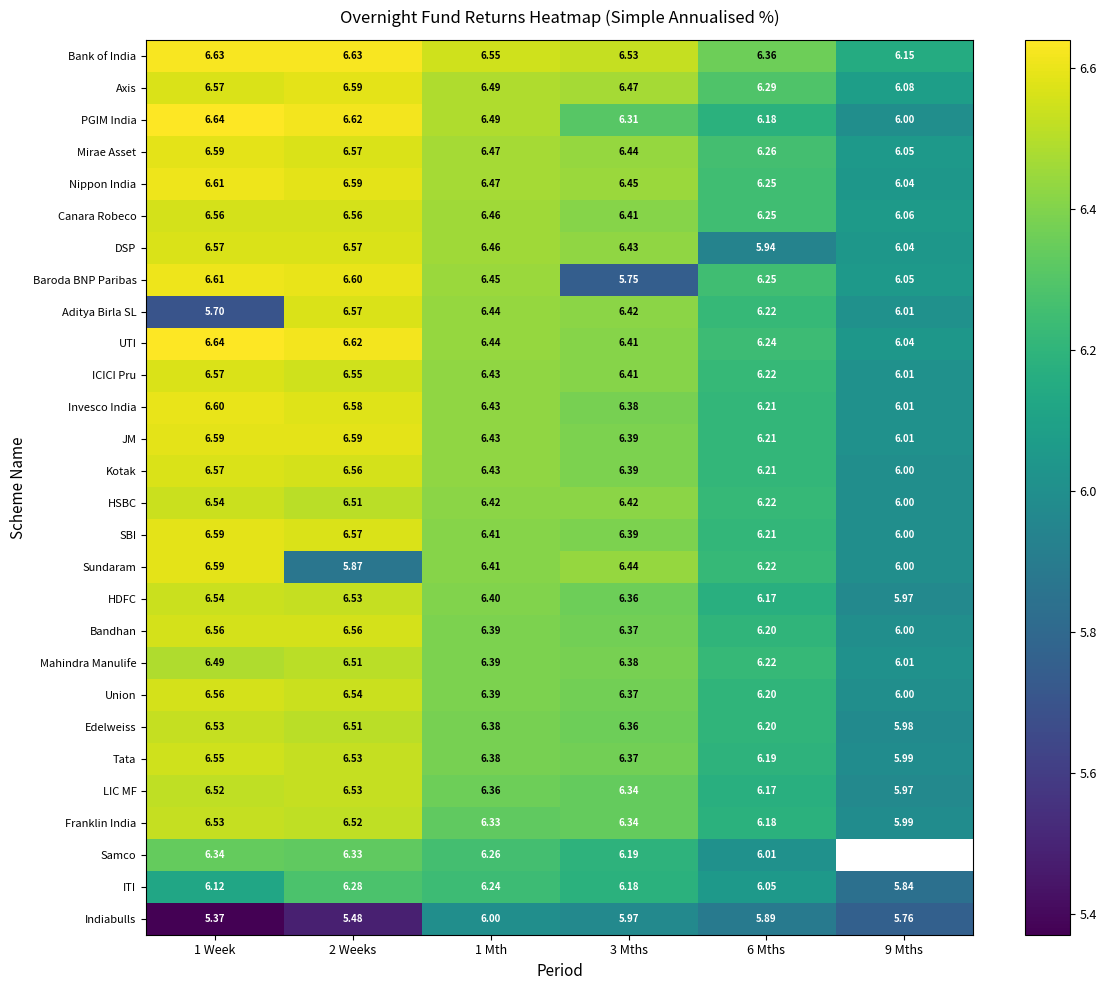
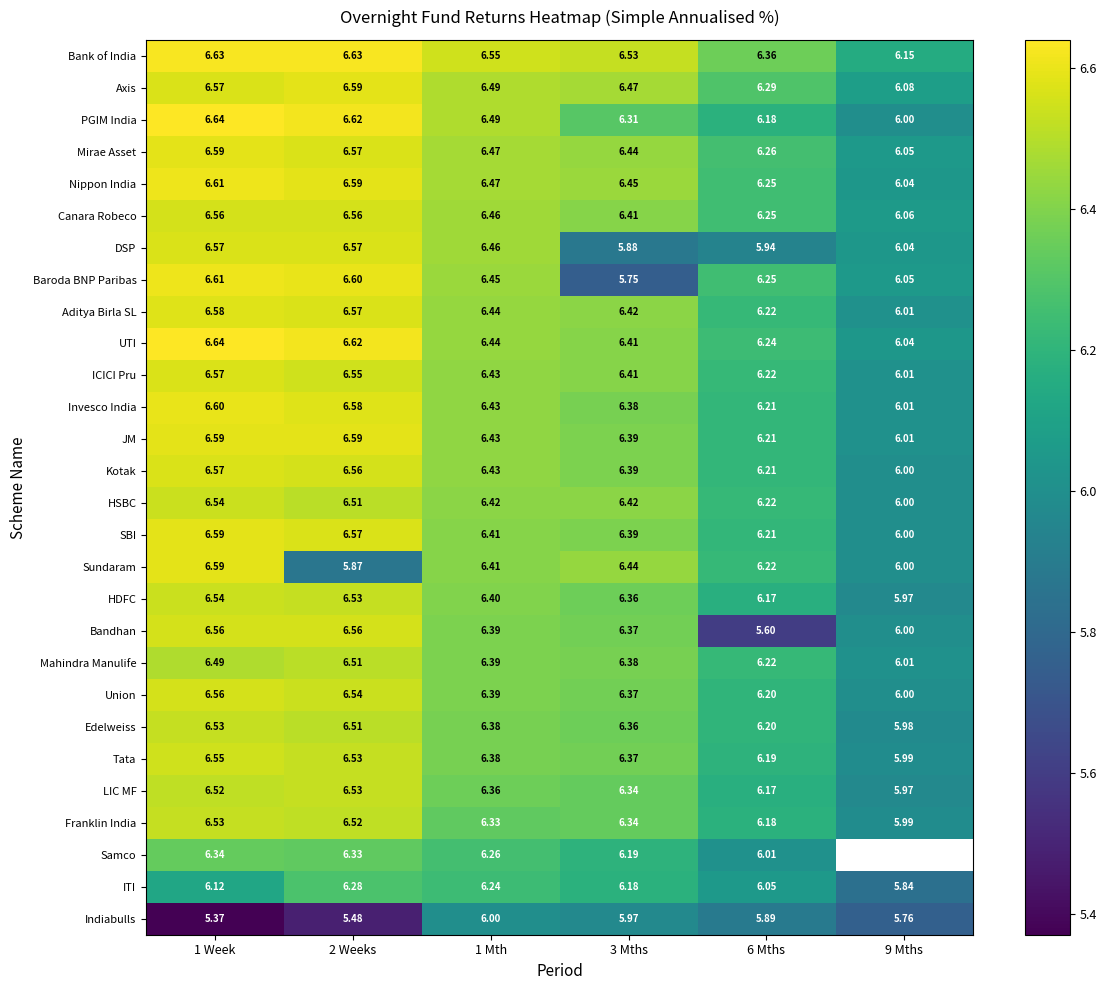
  {
    "Bank of India": {
      "1 Week": 6.63,
      "2 Weeks": 6.63,
      "1 Mth": 6.55,
      "3 Mths": 6.53,
      "6 Mths": 6.36,
      "9 Mths": 6.15
    },
    "Axis": {
      "1 Week": 6.57,
      "2 Weeks": 6.59,
      "1 Mth": 6.49,
      "3 Mths": 6.47,
      "6 Mths": 6.29,
      "9 Mths": 6.08
    },
    "PGIM India": {
      "1 Week": 6.64,
      "2 Weeks": 6.62,
      "1 Mth": 6.49,
      "3 Mths": 6.31,
      "6 Mths": 6.18,
      "9 Mths": 6.00
    },
    "Mirae Asset": {
      "1 Week": 6.59,
      "2 Weeks": 6.57,
      "1 Mth": 6.47,
      "3 Mths": 6.44,
      "6 Mths": 6.26,
      "9 Mths": 6.05
    },
    "Nippon India": {
      "1 Week": 6.61,
      "2 Weeks": 6.59,
      "1 Mth": 6.47,
      "3 Mths": 6.45,
      "6 Mths": 6.25,
      "9 Mths": 6.04
    },
    "Canara Robeco": {
      "1 Week": 6.56,
      "2 Weeks": 6.56,
      "1 Mth": 6.46,
      "3 Mths": 6.41,
      "6 Mths": 6.25,
      "9 Mths": 6.06
    },
    "DSP": {
      "1 Week": 6.57,
      "2 Weeks": 6.57,
      "1 Mth": 6.46,
-     "3 Mths": 6.43,
+     "3 Mths": 5.88,
      "6 Mths": 5.94,
      "9 Mths": 6.04
    },
    "Baroda BNP Paribas": {
      "1 Week": 6.61,
      "2 Weeks": 6.60,
      "1 Mth": 6.45,
      "3 Mths": 5.75,
      "6 Mths": 6.25,
      "9 Mths": 6.05
    },
    "Aditya Birla SL": {
-     "1 Week": 5.70,
+     "1 Week": 6.58,
      "2 Weeks": 6.57,
      "1 Mth": 6.44,
      "3 Mths": 6.42,
      "6 Mths": 6.22,
      "9 Mths": 6.01
    },
    "UTI": {
      "1 Week": 6.64,
      "2 Weeks": 6.62,
      "1 Mth": 6.44,
      "3 Mths": 6.41,
      "6 Mths": 6.24,
      "9 Mths": 6.04
    },
    "ICICI Pru": {
      "1 Week": 6.57,
      "2 Weeks": 6.55,
      "1 Mth": 6.43,
      "3 Mths": 6.41,
      "6 Mths": 6.22,
      "9 Mths": 6.01
    },
    "Invesco India": {
      "1 Week": 6.60,
      "2 Weeks": 6.58,
      "1 Mth": 6.43,
      "3 Mths": 6.38,
      "6 Mths": 6.21,
      "9 Mths": 6.01
    },
    "JM": {
      "1 Week": 6.59,
      "2 Weeks": 6.59,
      "1 Mth": 6.43,
      "3 Mths": 6.39,
      "6 Mths": 6.21,
      "9 Mths": 6.01
    },
    "Kotak": {
      "1 Week": 6.57,
      "2 Weeks": 6.56,
      "1 Mth": 6.43,
      "3 Mths": 6.39,
      "6 Mths": 6.21,
      "9 Mths": 6.00
    },
    "HSBC": {
      "1 Week": 6.54,
      "2 Weeks": 6.51,
      "1 Mth": 6.42,
      "3 Mths": 6.42,
      "6 Mths": 6.22,
      "9 Mths": 6.00
    },
    "SBI": {
      "1 Week": 6.59,
      "2 Weeks": 6.57,
      "1 Mth": 6.41,
      "3 Mths": 6.39,
      "6 Mths": 6.21,
      "9 Mths": 6.00
    },
    "Sundaram": {
      "1 Week": 6.59,
      "2 Weeks": 5.87,
      "1 Mth": 6.41,
      "3 Mths": 6.44,
      "6 Mths": 6.22,
      "9 Mths": 6.00
    },
    "HDFC": {
      "1 Week": 6.54,
      "2 Weeks": 6.53,
      "1 Mth": 6.40,
      "3 Mths": 6.36,
      "6 Mths": 6.17,
      "9 Mths": 5.97
    },
    "Bandhan": {
      "1 Week": 6.56,
      "2 Weeks": 6.56,
      "1 Mth": 6.39,
      "3 Mths": 6.37,
-     "6 Mths": 6.20,
+     "6 Mths": 5.60,
      "9 Mths": 6.00
    },
    "Mahindra Manulife": {
      "1 Week": 6.49,
      "2 Weeks": 6.51,
      "1 Mth": 6.39,
      "3 Mths": 6.38,
      "6 Mths": 6.22,
      "9 Mths": 6.01
    },
    "Union": {
      "1 Week": 6.56,
      "2 Weeks": 6.54,
      "1 Mth": 6.39,
      "3 Mths": 6.37,
      "6 Mths": 6.20,
      "9 Mths": 6.00
    },
    "Edelweiss": {
      "1 Week": 6.53,
      "2 Weeks": 6.51,
      "1 Mth": 6.38,
      "3 Mths": 6.36,
      "6 Mths": 6.20,
      "9 Mths": 5.98
    },
    "Tata": {
      "1 Week": 6.55,
      "2 Weeks": 6.53,
      "1 Mth": 6.38,
      "3 Mths": 6.37,
      "6 Mths": 6.19,
      "9 Mths": 5.99
    },
    "LIC MF": {
      "1 Week": 6.52,
      "2 Weeks": 6.53,
      "1 Mth": 6.36,
      "3 Mths": 6.34,
      "6 Mths": 6.17,
      "9 Mths": 5.97
    },
    "Franklin India": {
      "1 Week": 6.53,
      "2 Weeks": 6.52,
      "1 Mth": 6.33,
      "3 Mths": 6.34,
      "6 Mths": 6.18,
      "9 Mths": 5.99
    },
    "Samco": {
      "1 Week": 6.34,
      "2 Weeks": 6.33,
      "1 Mth": 6.26,
      "3 Mths": 6.19,
      "6 Mths": 6.01
    },
    "ITI": {
      "1 Week": 6.12,
      "2 Weeks": 6.28,
      "1 Mth": 6.24,
      "3 Mths": 6.18,
      "6 Mths": 6.05,
      "9 Mths": 5.84
    },
    "Indiabulls": {
      "1 Week": 5.37,
      "2 Weeks": 5.48,
      "1 Mth": 6.00,
      "3 Mths": 5.97,
      "6 Mths": 5.89,
      "9 Mths": 5.76
    }
  }
